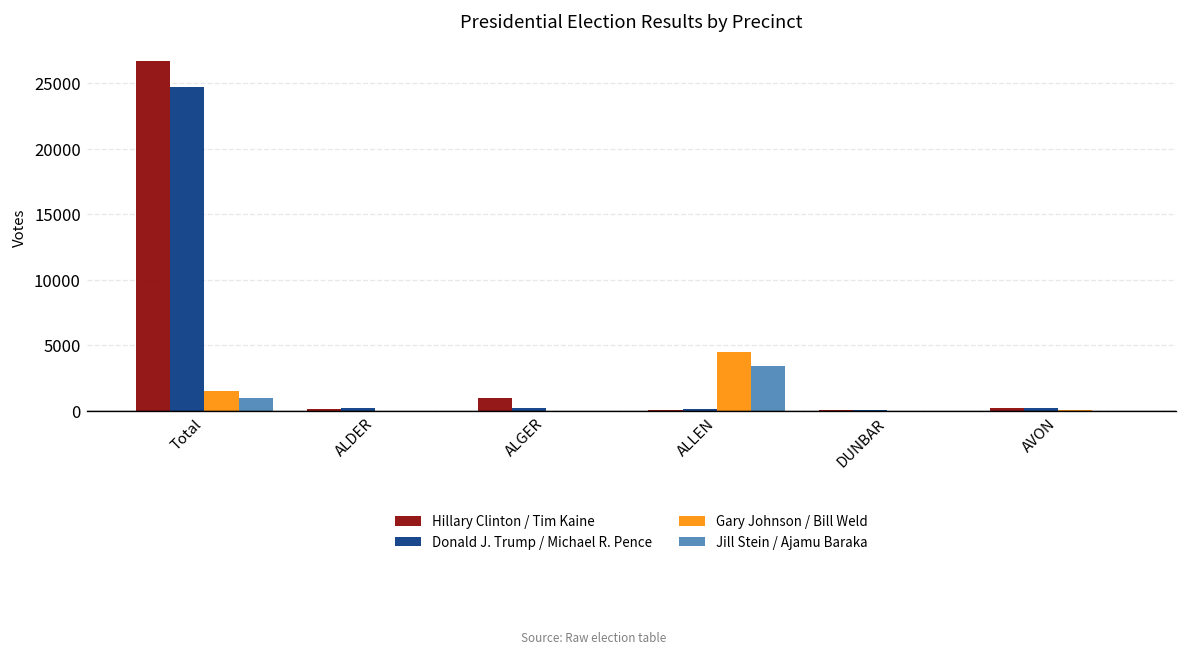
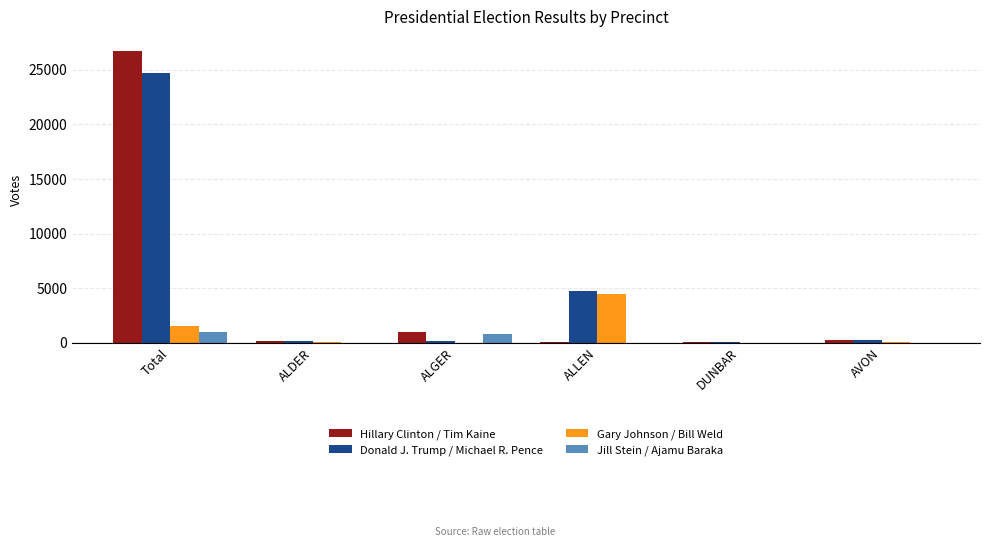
  {
    "Hillary Clinton / Tim Kaine": {
      "Total": 26700,
      "ALGER": 1000,
      "AVON": 200
    },
    "Donald J. Trump / Michael R. Pence": {
      "Total": 24700,
-     "ALLEN": 200,
+     "ALLEN": 4800,
      "AVON": 200
    },
    "Gary Johnson / Bill Weld": {
      "Total": 1600,
      "ALLEN": 4500
    },
    "Jill Stein / Ajamu Baraka": {
      "Total": 1000,
-     "ALGER": 0,
-     "ALLEN": 3400
+     "ALGER": 800,
+     "ALLEN": 0
    }
  }
